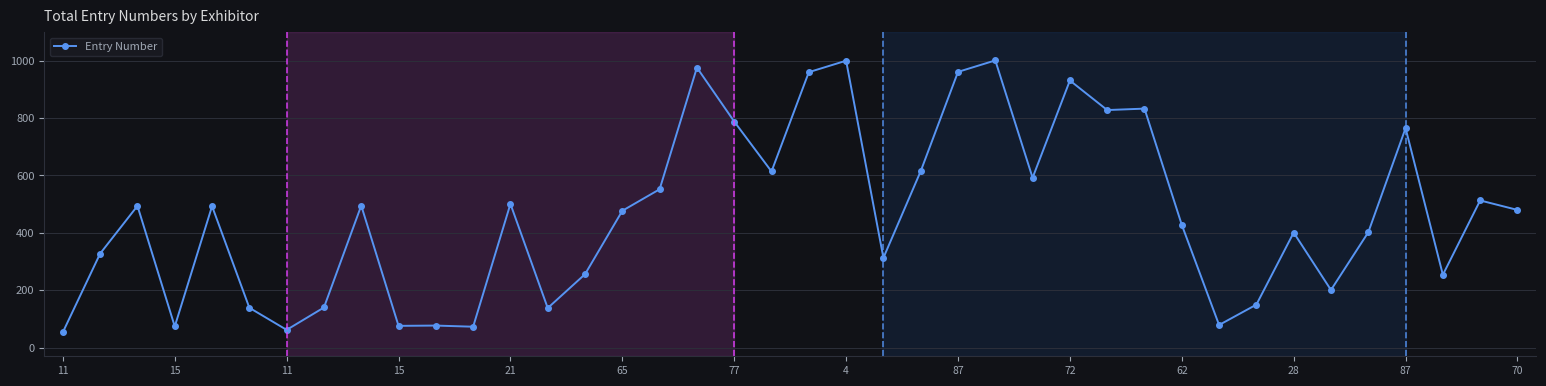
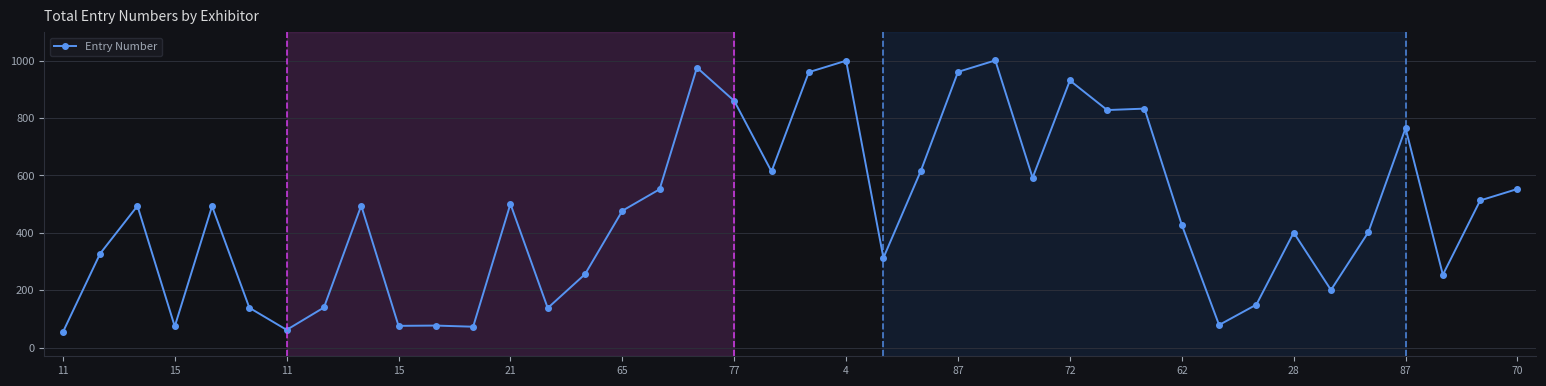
  {
    "21": 500,
    "65": 480,
-   "77": 790,
+   "77": 860,
    "72": 930,
    "62": 430,
-   "70": 480
+   "70": 550
  }
